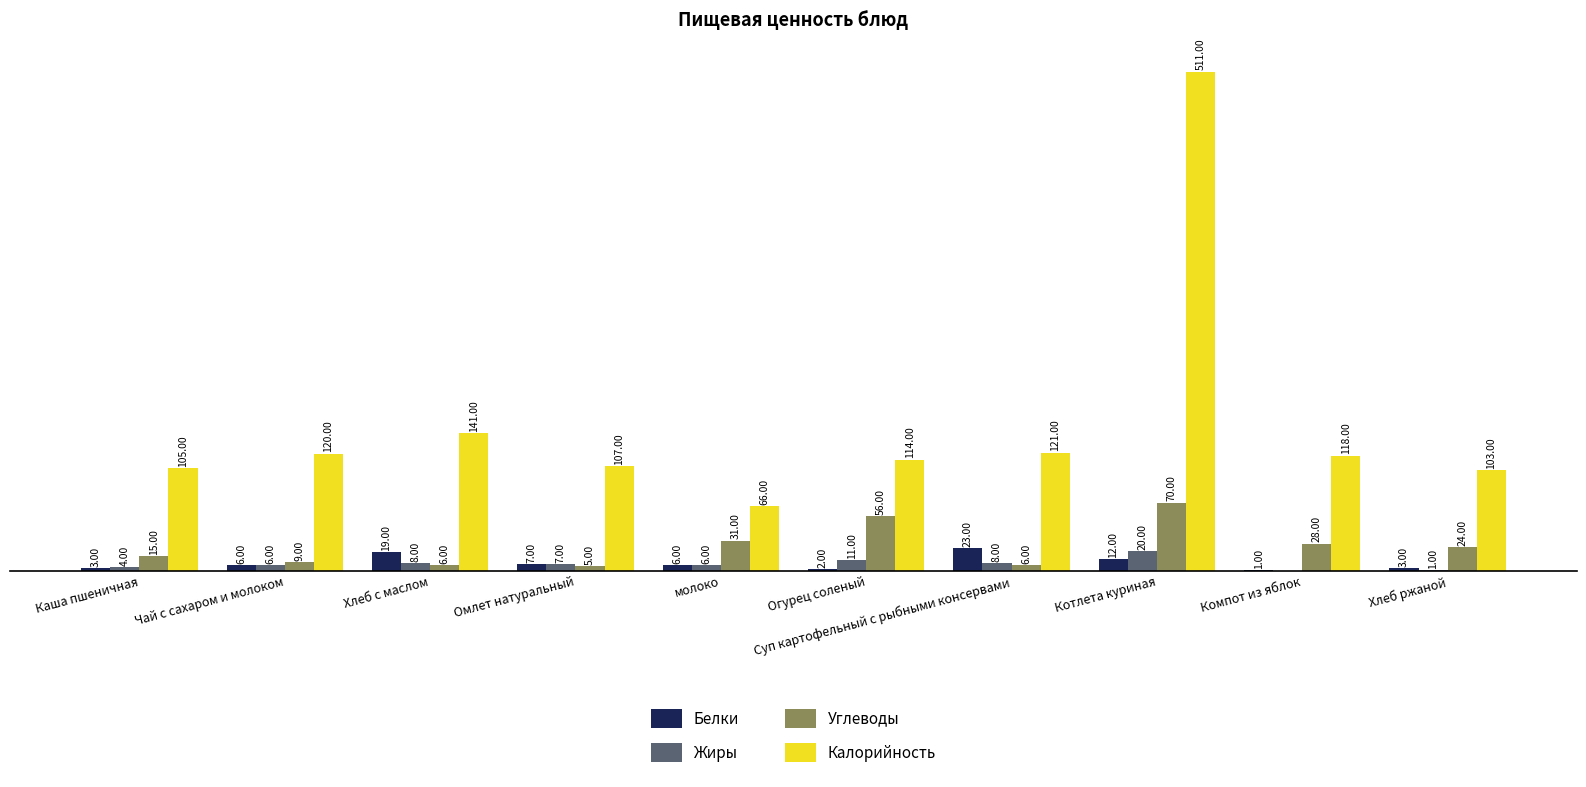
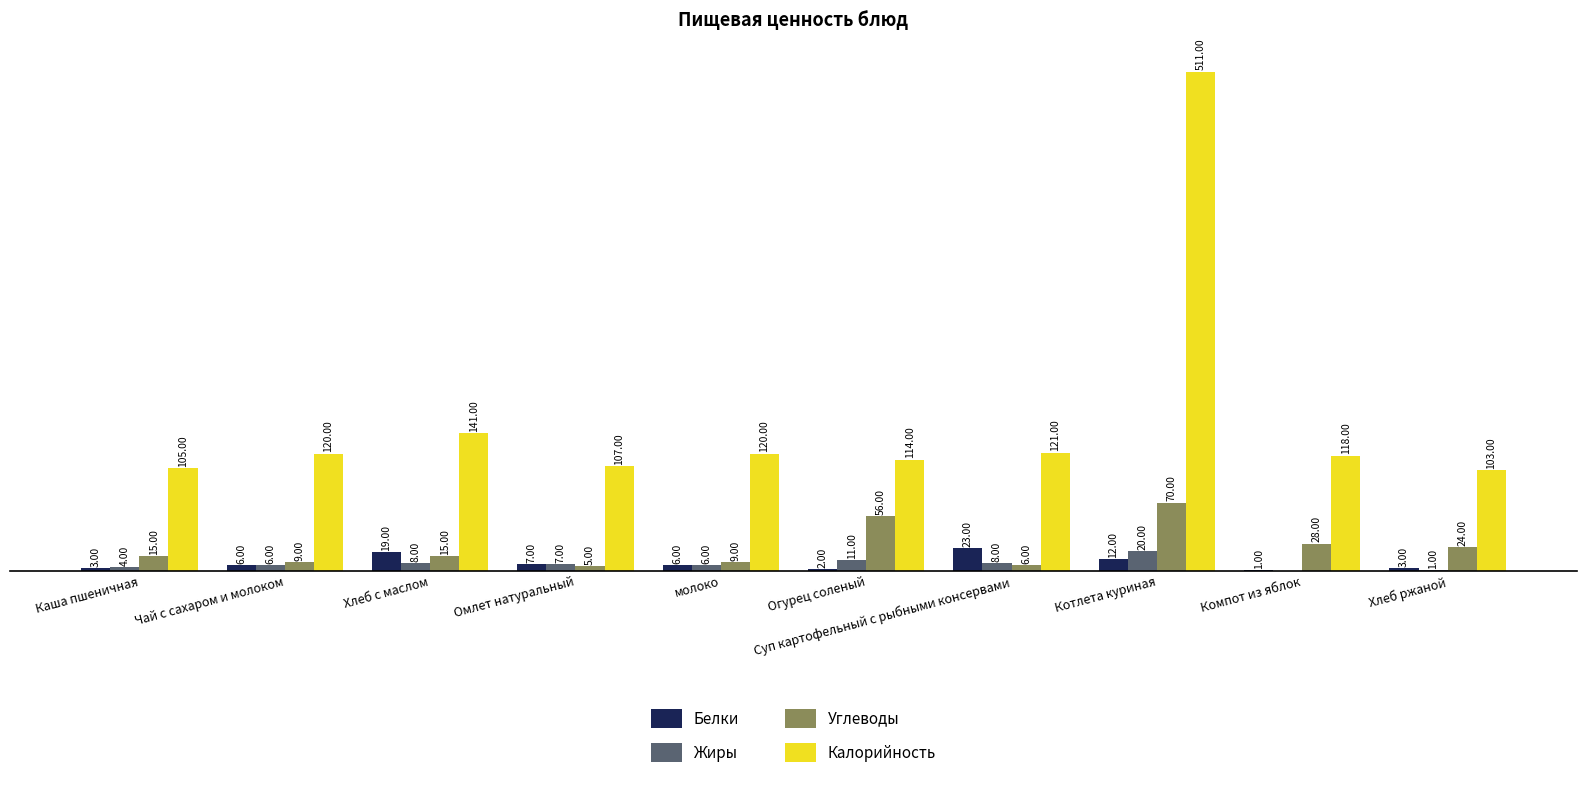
  {
    "Белки": {
      "Каша пшеничная": 3.00,
      "Чай с сахаром и молоком": 6.00,
      "Хлеб с маслом": 19.00,
      "Омлет натуральный": 7.00,
      "молоко": 6.00,
      "Огурец соленый": 2.00,
      "Суп картофельный с рыбными консервами": 23.00,
      "Котлета куриная": 12.00,
      "Компот из яблок": 1.00,
      "Хлеб ржаной": 3.00
    },
    "Жиры": {
      "Каша пшеничная": 4.00,
      "Чай с сахаром и молоком": 6.00,
      "Хлеб с маслом": 8.00,
      "Омлет натуральный": 7.00,
      "молоко": 6.00,
      "Огурец соленый": 11.00,
      "Суп картофельный с рыбными консервами": 8.00,
      "Котлета куриная": 20.00,
      "Хлеб ржаной": 1.00
    },
    "Углеводы": {
      "Каша пшеничная": 15.00,
      "Чай с сахаром и молоком": 9.00,
-     "Хлеб с маслом": 6.00,
+     "Хлеб с маслом": 15.00,
      "Омлет натуральный": 5.00,
-     "молоко": 31.00,
+     "молоко": 9.00,
      "Огурец соленый": 56.00,
      "Суп картофельный с рыбными консервами": 6.00,
      "Котлета куриная": 70.00,
      "Компот из яблок": 28.00,
      "Хлеб ржаной": 24.00
    },
    "Калорийность": {
      "Каша пшеничная": 105.00,
      "Чай с сахаром и молоком": 120.00,
      "Хлеб с маслом": 141.00,
      "Омлет натуральный": 107.00,
-     "молоко": 66.00,
+     "молоко": 120.00,
      "Огурец соленый": 114.00,
      "Суп картофельный с рыбными консервами": 121.00,
      "Котлета куриная": 511.00,
      "Компот из яблок": 118.00,
      "Хлеб ржаной": 103.00
    }
  }
